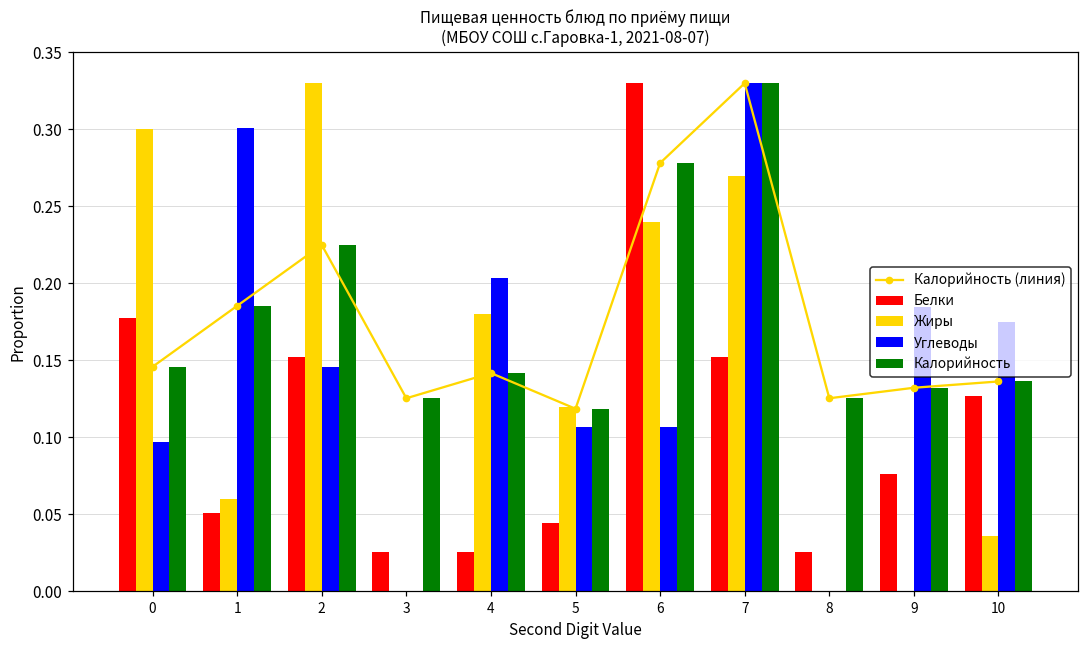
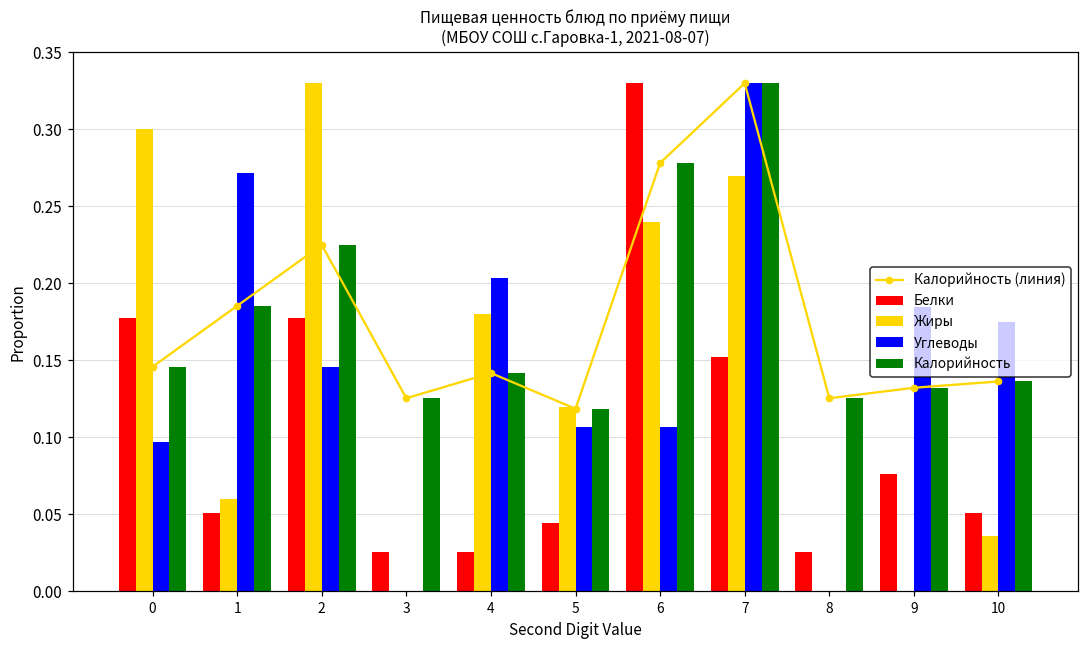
  {
    "Белки": {
      "0": 0.178,
      "1": 0.051,
-     "2": 0.152,
+     "2": 0.178,
      "3": 0.025,
      "4": 0.025,
      "5": 0.045,
      "6": 0.330,
      "7": 0.152,
      "8": 0.025,
      "9": 0.076,
-     "10": 0.127
+     "10": 0.051
    },
    "Углеводы": {
      "0": 0.097,
-     "1": 0.301,
+     "1": 0.272,
      "2": 0.146,
      "3": 0.000,
      "4": 0.204,
      "5": 0.107,
      "6": 0.107,
      "7": 0.330,
      "8": 0.000
    },
    "Калорийность": {
      "0": 0.146,
      "1": 0.185,
      "2": 0.225,
      "3": 0.125,
      "4": 0.142,
      "5": 0.119,
      "6": 0.278,
      "7": 0.330,
      "8": 0.125,
      "9": 0.132,
      "10": 0.136
    }
  }
